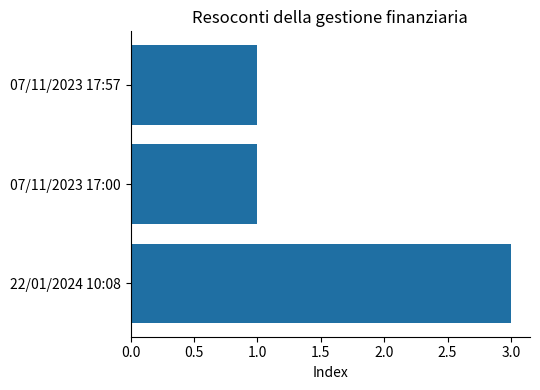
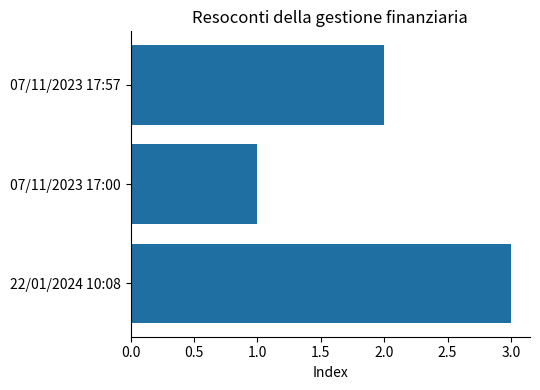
  {
-   "07/11/2023 17:57": 1,
+   "07/11/2023 17:57": 2,
    "07/11/2023 17:00": 1,
    "22/01/2024 10:08": 3
  }
